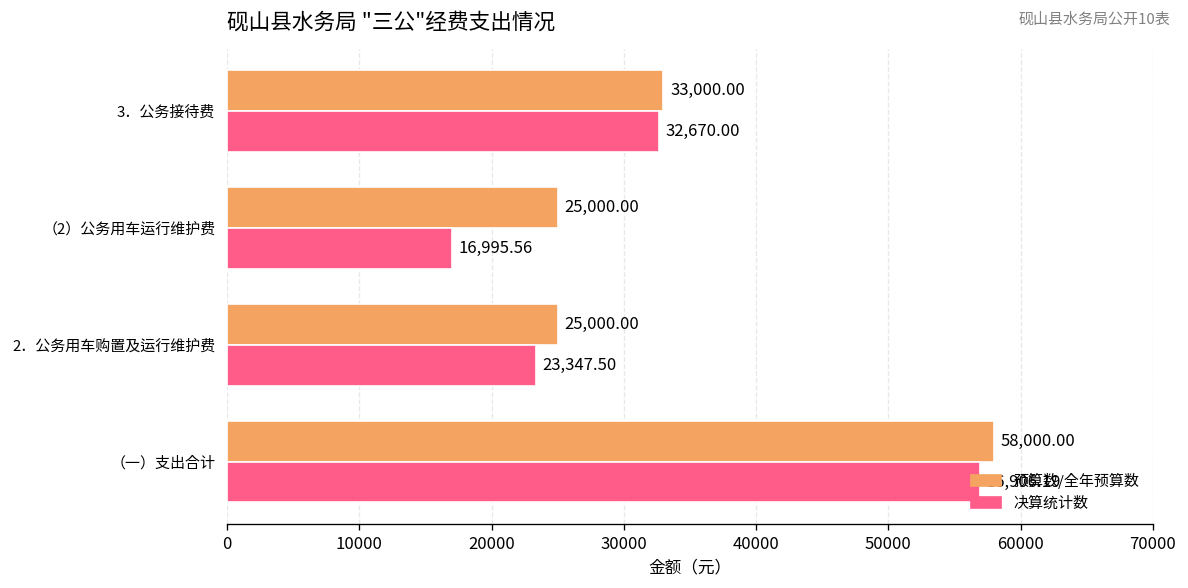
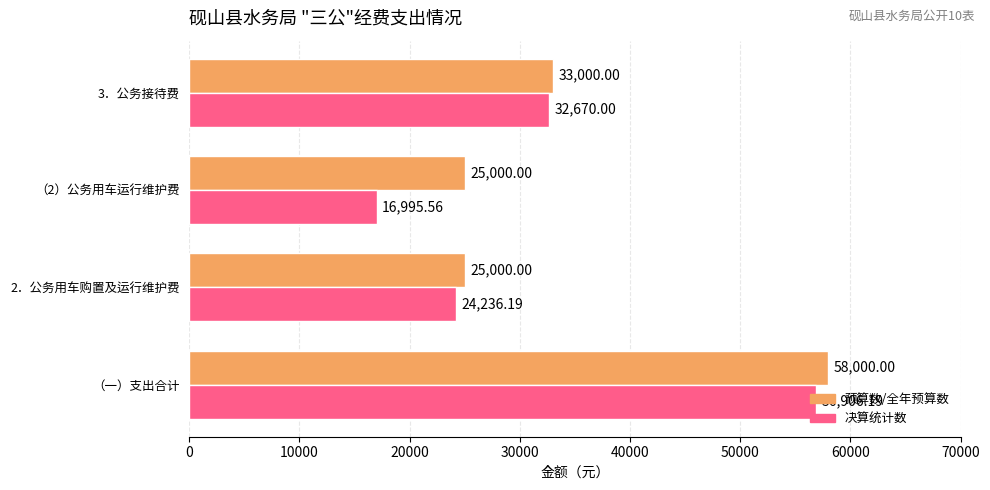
  {
    "决算统计数": {
      "3．公务接待费": "32,670.00",
      "（2）公务用车运行维护费": "16,995.56",
-     "2．公务用车购置及运行维护费": "23,347.50",
+     "2．公务用车购置及运行维护费": "24,236.19",
      "（一）支出合计": "56,906.19"
    }
  }
